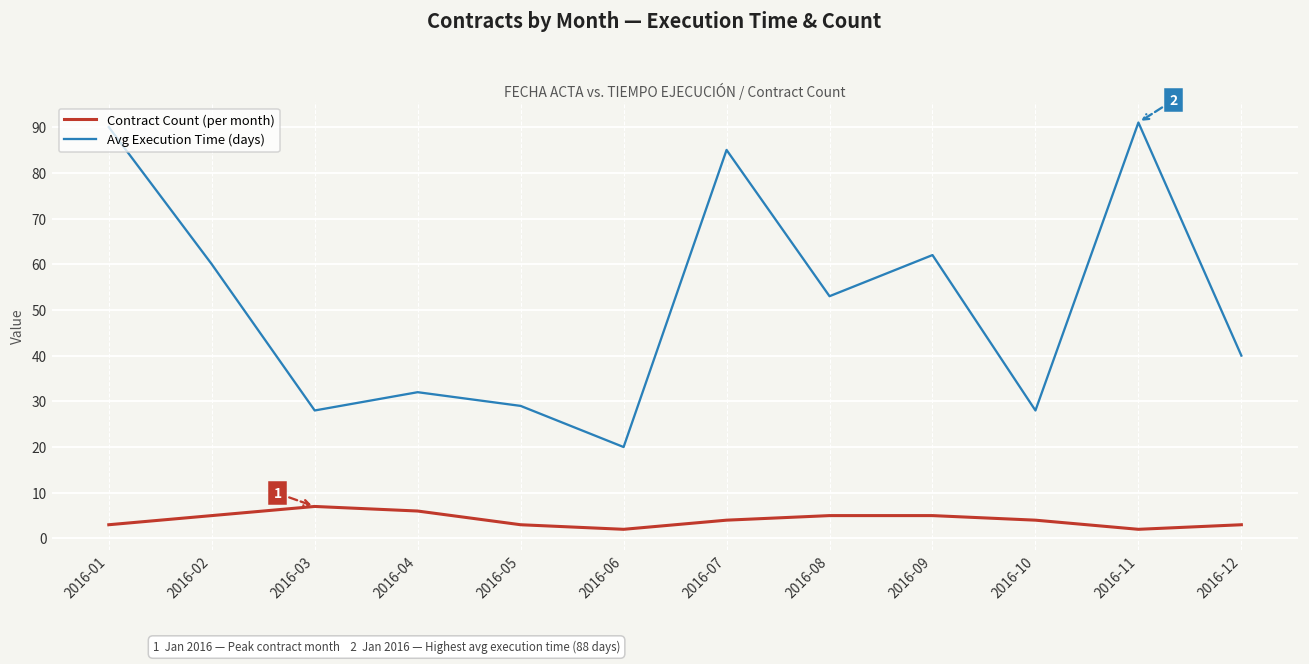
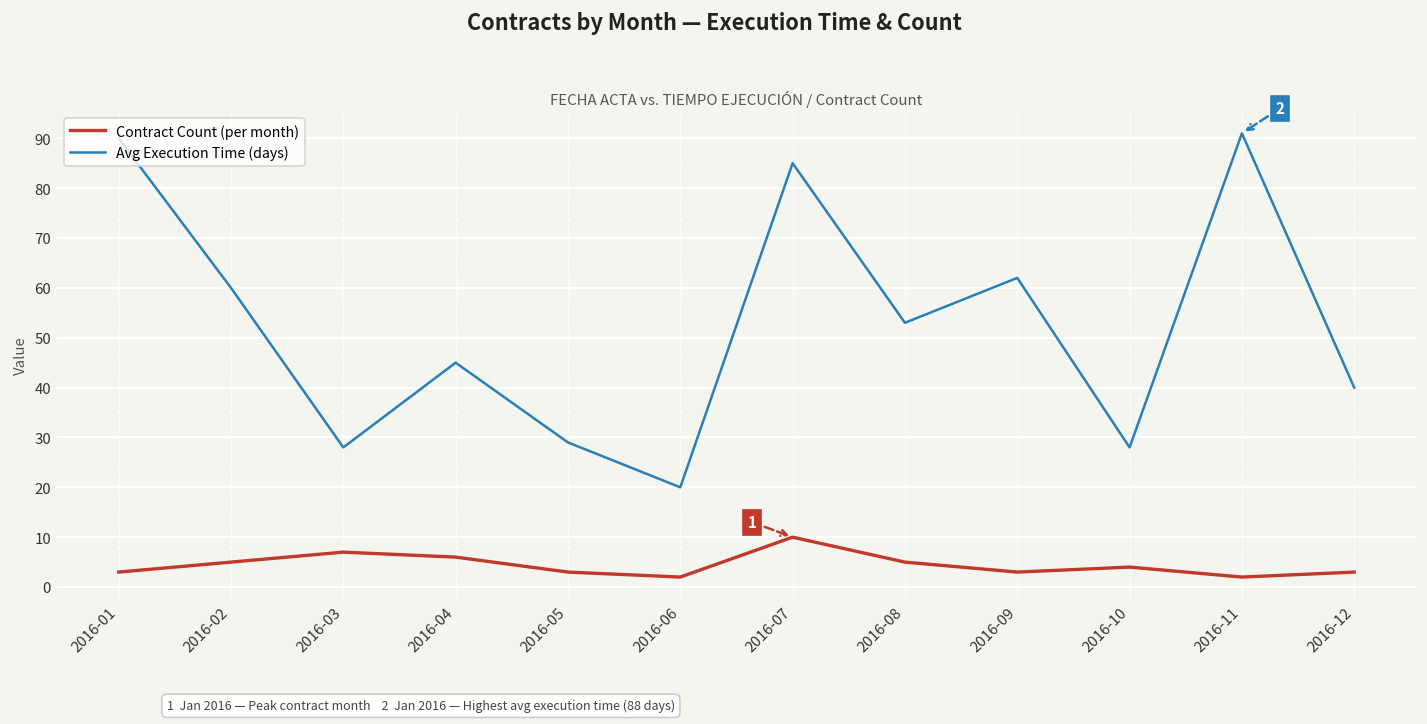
  {
    "Contract Count (per month)": {
      "2016-01": 3,
      "2016-02": 5,
      "2016-03": 7,
      "2016-04": 6,
      "2016-05": 3,
      "2016-06": 2,
-     "2016-07": 4,
+     "2016-07": 10,
      "2016-08": 5,
-     "2016-09": 5,
+     "2016-09": 3,
      "2016-10": 4,
      "2016-11": 2,
      "2016-12": 3
    },
    "Avg Execution Time (days)": {
      "2016-02": 60,
      "2016-03": 28,
-     "2016-04": 32,
+     "2016-04": 45,
      "2016-05": 29,
      "2016-06": 20,
      "2016-07": 85,
      "2016-08": 53,
      "2016-09": 62,
      "2016-10": 28,
      "2016-11": 91,
      "2016-12": 40
    }
  }
